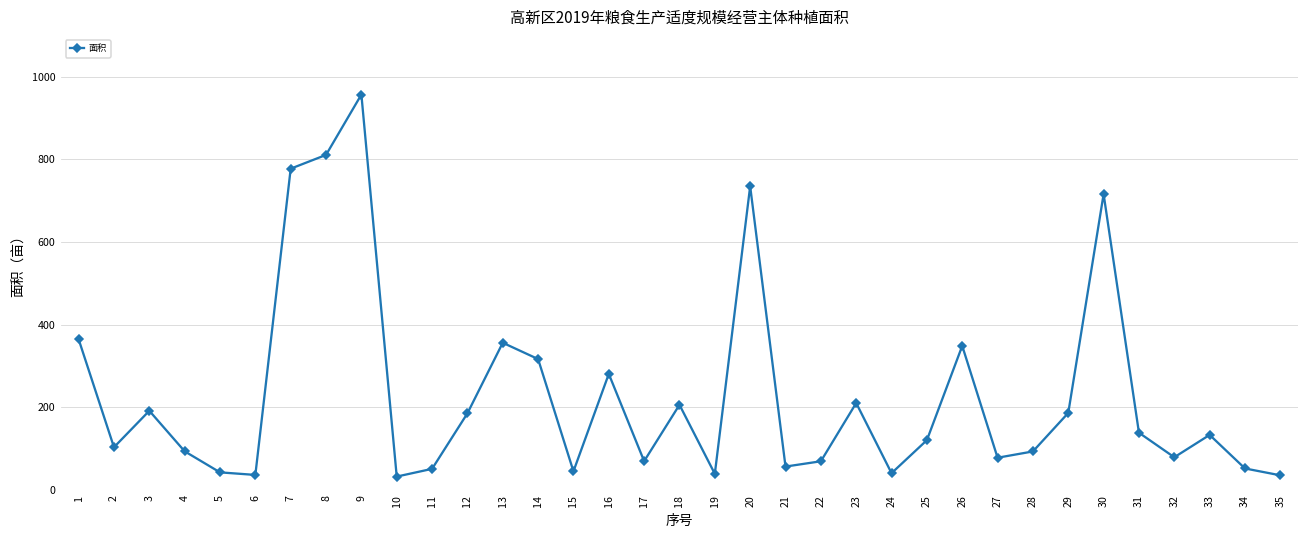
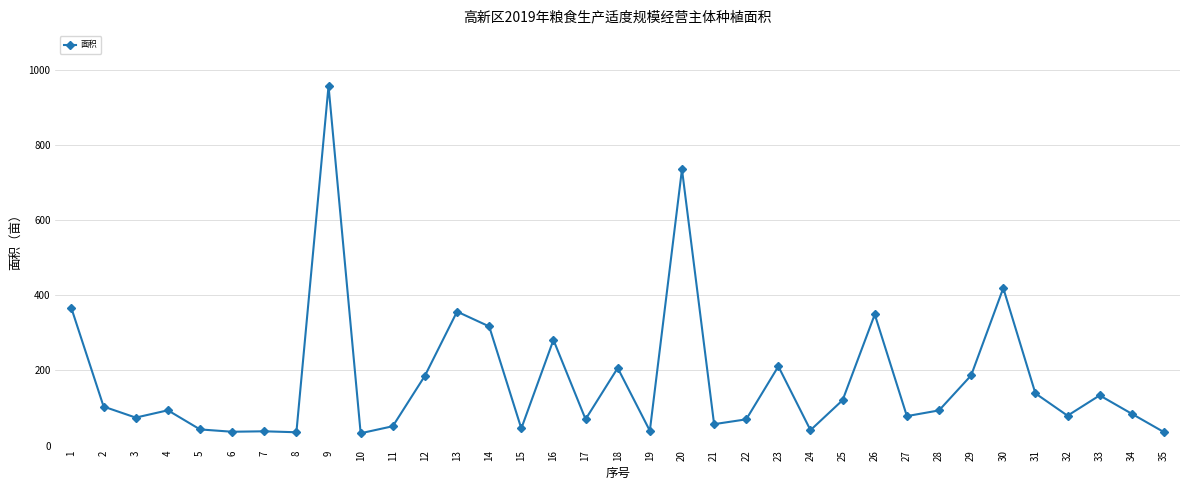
  {
    "1": 360,
    "2": 100,
-   "3": 190,
+   "3": 70,
    "4": 90,
    "5": 40,
    "6": 40,
-   "7": 780,
-   "8": 810,
+   "7": 40,
+   "8": 40,
    "9": 960,
    "10": 30,
    "11": 50,
    "12": 190,
    "13": 360,
    "14": 320,
    "15": 50,
    "16": 280,
    "17": 70,
    "18": 210,
    "19": 40,
    "20": 730,
    "21": 60,
    "22": 70,
    "23": 210,
    "24": 40,
    "25": 120,
    "26": 350,
    "27": 80,
    "28": 90,
    "29": 190,
-   "30": 720,
+   "30": 420,
    "31": 140,
    "32": 80,
    "33": 130,
-   "34": 50,
+   "34": 80,
    "35": 40
  }
